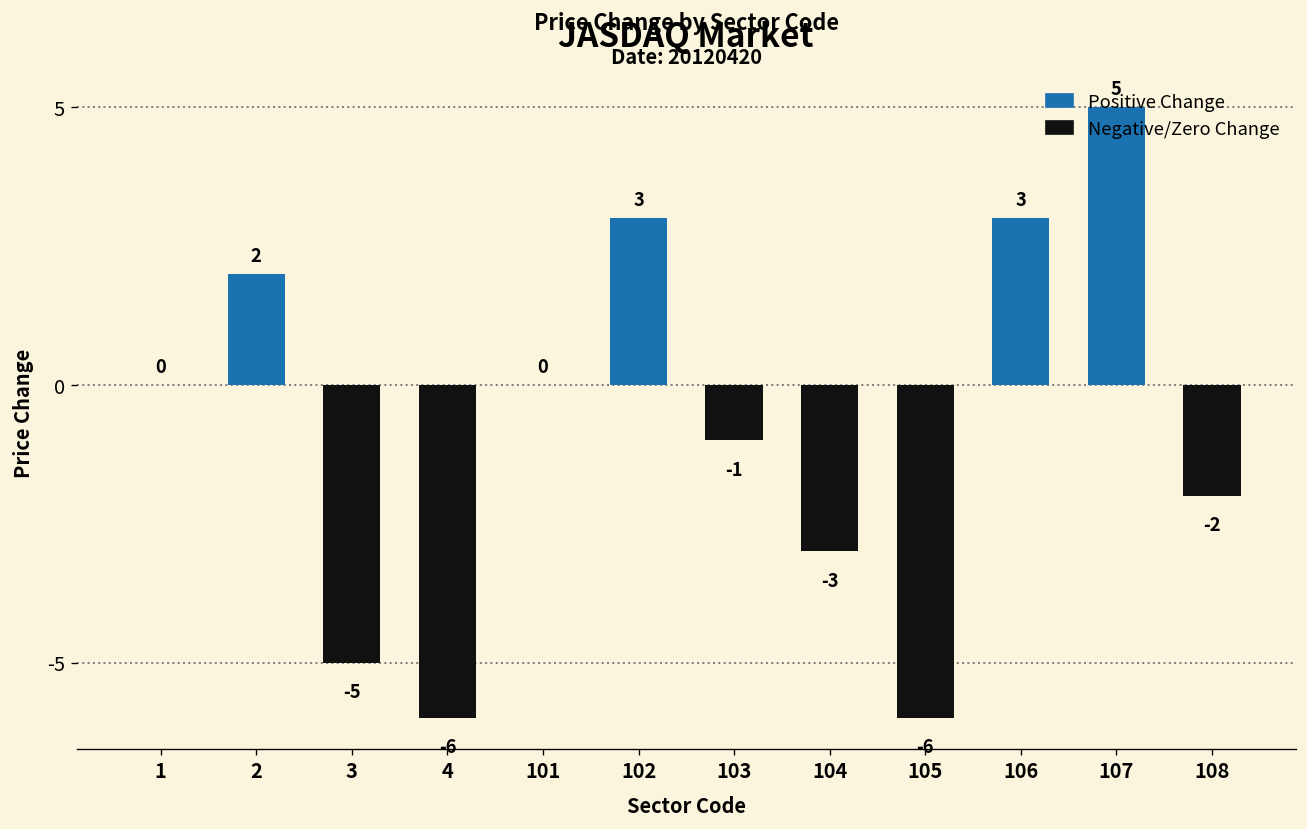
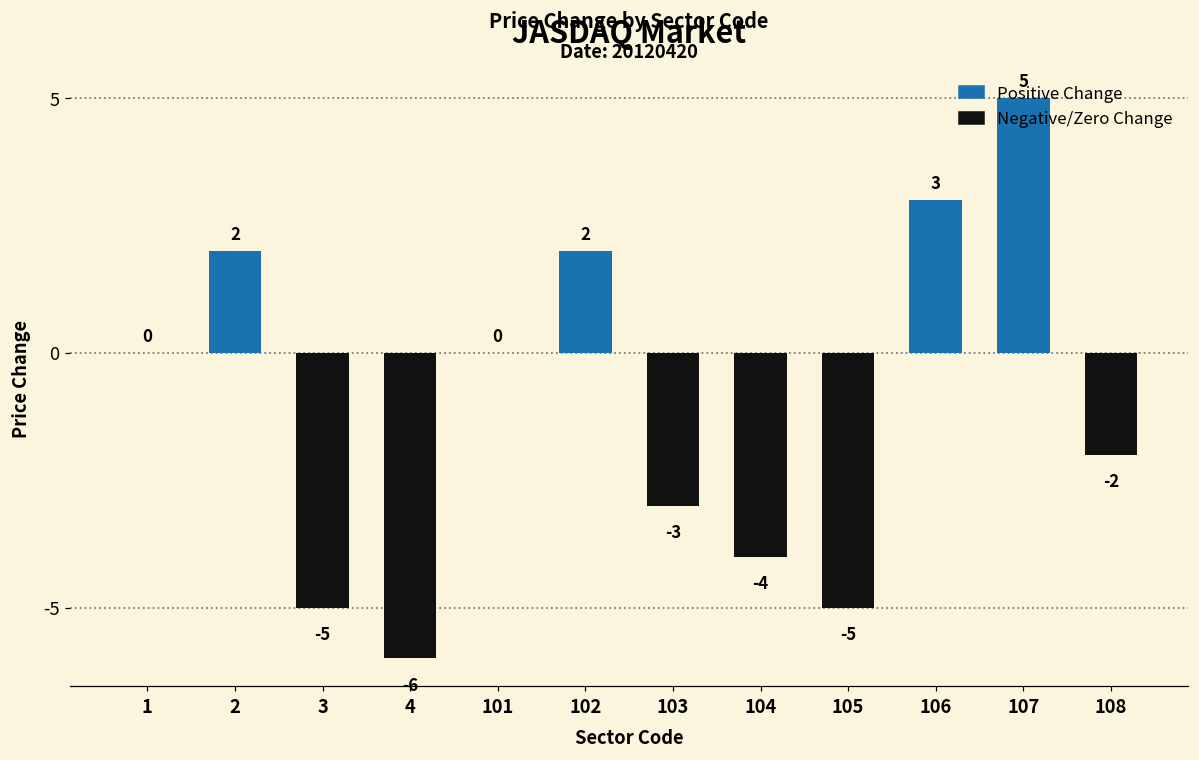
  {
    "1": 0,
    "2": 2,
    "3": -5,
    "4": -6,
    "101": 0,
-   "102": 3,
-   "103": -1,
-   "104": -3,
-   "105": -6,
+   "102": 2,
+   "103": -3,
+   "104": -4,
+   "105": -5,
    "106": 3,
    "107": 5,
    "108": -2
  }
